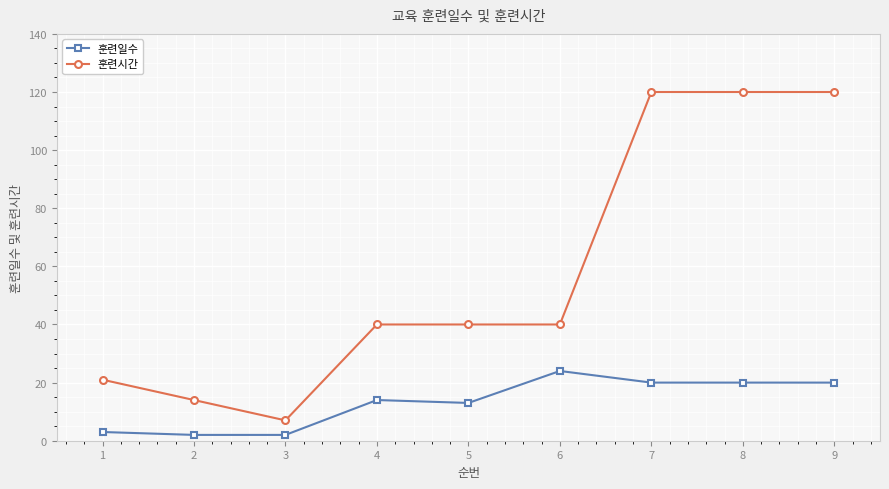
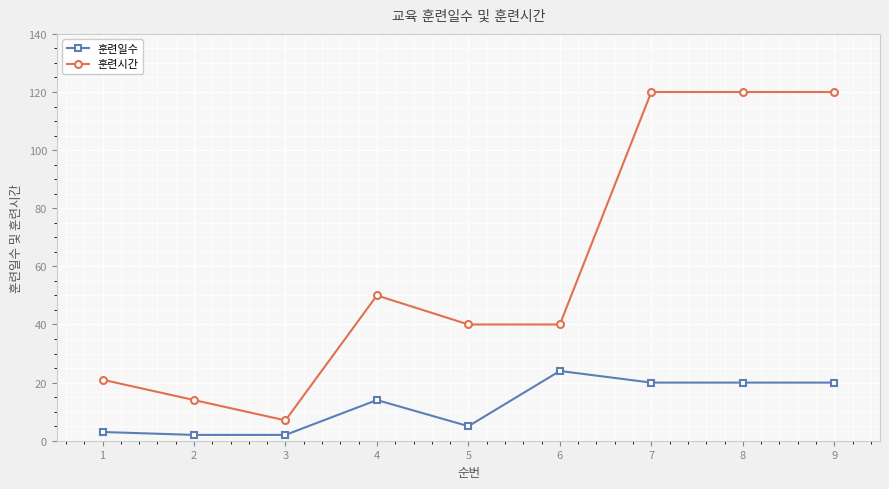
  {
    "훈련일수": {
      "1": 3,
      "2": 2,
      "3": 2,
      "4": 14,
-     "5": 13,
+     "5": 5,
      "6": 24,
      "7": 20,
      "8": 20,
      "9": 20
    },
    "훈련시간": {
      "1": 21,
      "2": 14,
      "3": 7,
-     "4": 40,
+     "4": 50,
      "5": 40,
      "6": 40,
      "7": 120,
      "8": 120,
      "9": 120
    }
  }
